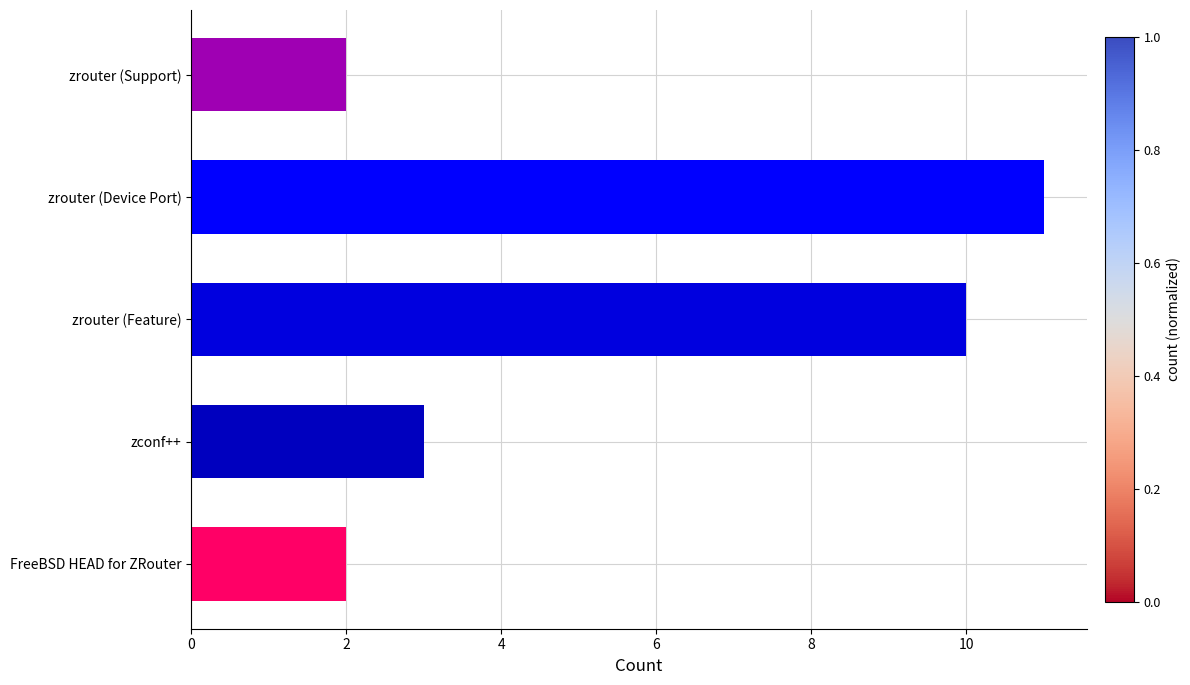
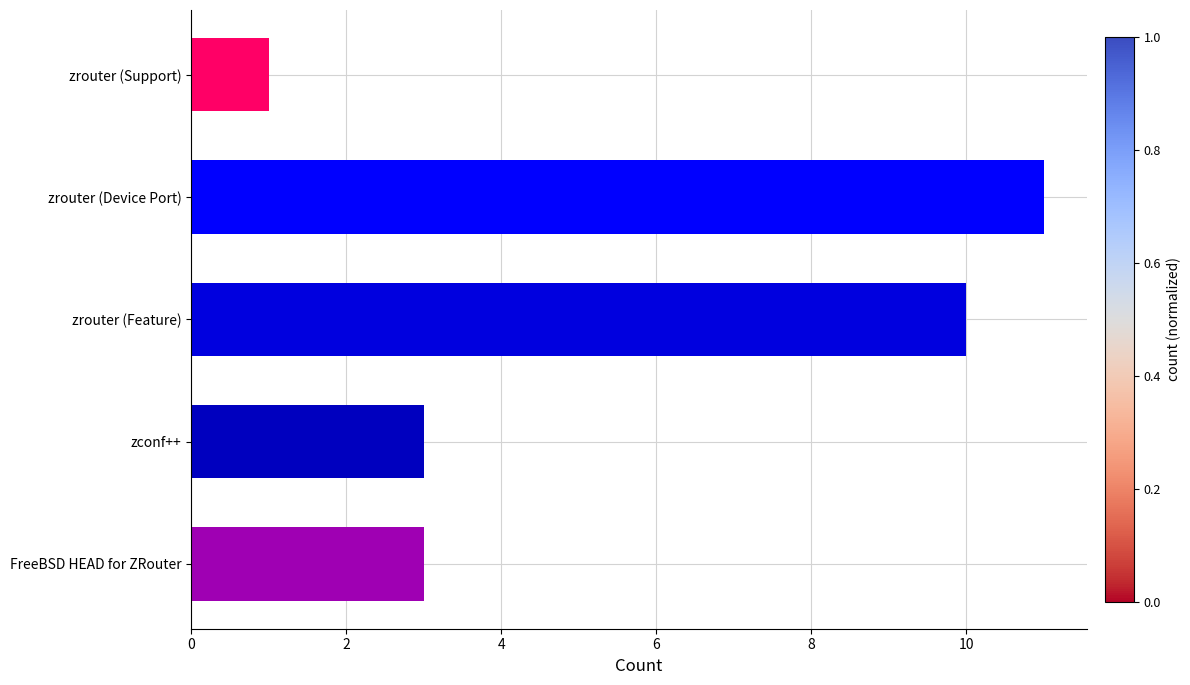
  {
-   "zrouter (Support)": 2,
+   "zrouter (Support)": 1,
    "zrouter (Device Port)": 11,
    "zrouter (Feature)": 10,
    "zconf++": 3,
-   "FreeBSD HEAD for ZRouter": 2
+   "FreeBSD HEAD for ZRouter": 3
  }
